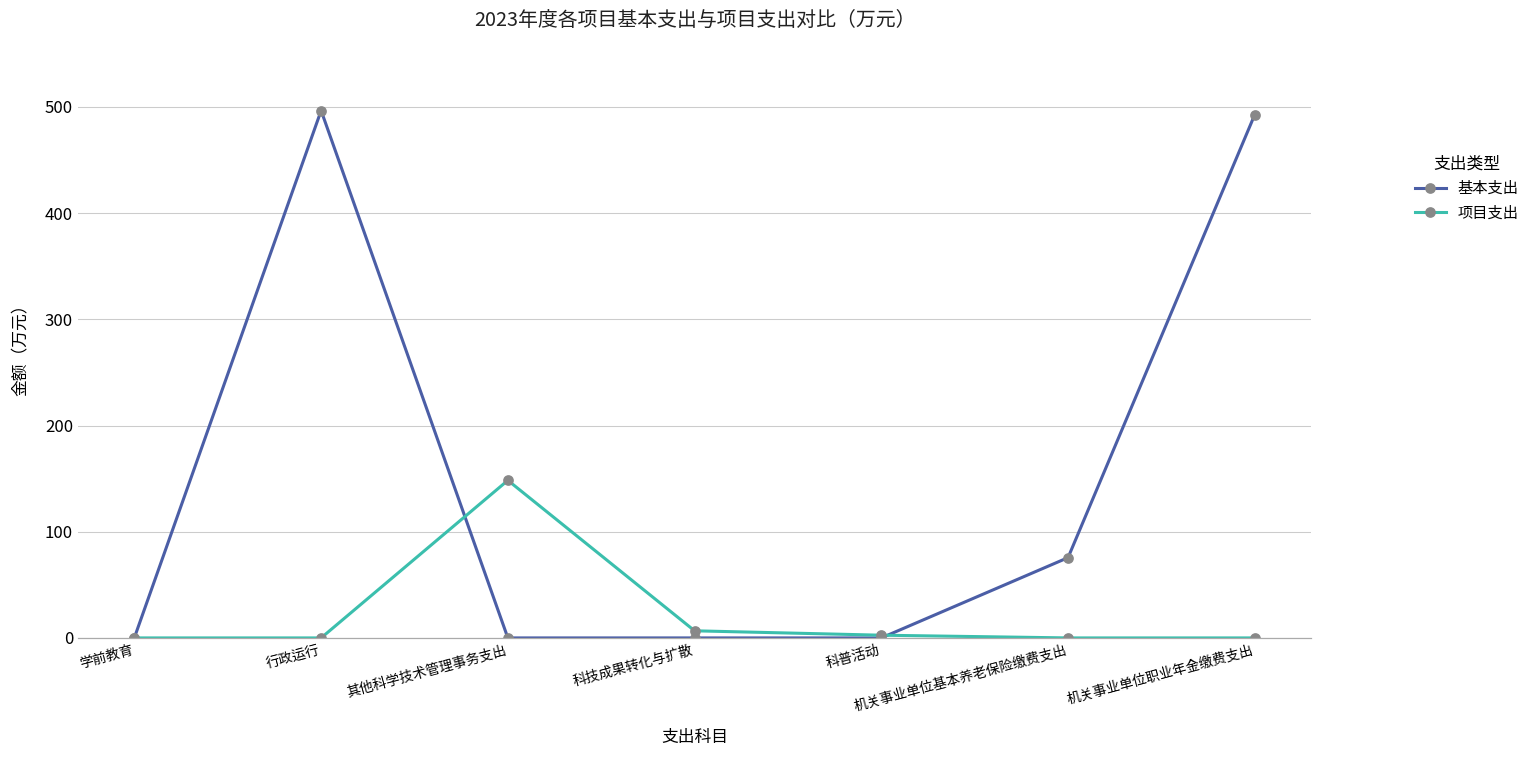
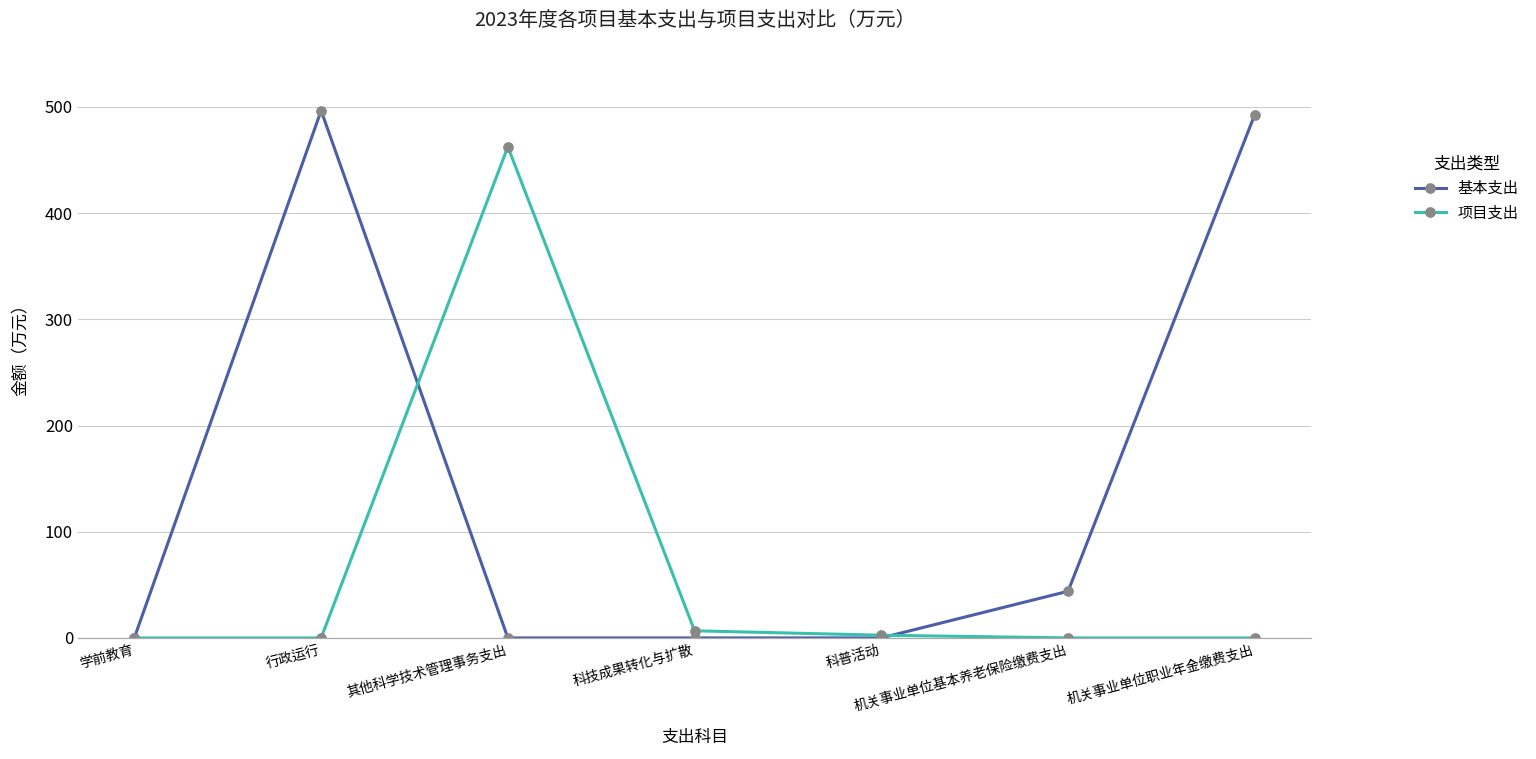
  {
    "基本支出": {
      "行政运行": 500,
      "其他科学技术管理事务支出": 0,
      "科技成果转化与扩散": 0,
-     "机关事业单位基本养老保险缴费支出": 80,
+     "机关事业单位基本养老保险缴费支出": 40,
      "机关事业单位职业年金缴费支出": 490
    },
    "项目支出": {
      "行政运行": 0,
-     "其他科学技术管理事务支出": 150,
+     "其他科学技术管理事务支出": 460,
      "科技成果转化与扩散": 10,
      "机关事业单位基本养老保险缴费支出": 0,
      "机关事业单位职业年金缴费支出": 0
    }
  }
